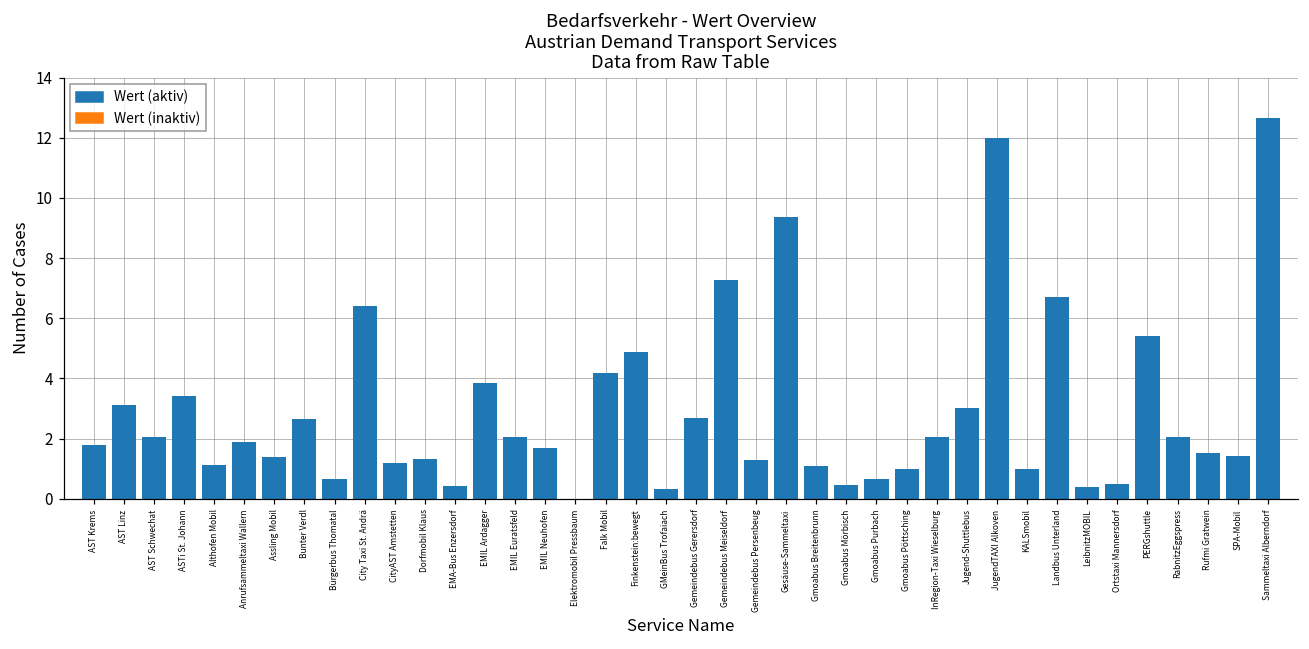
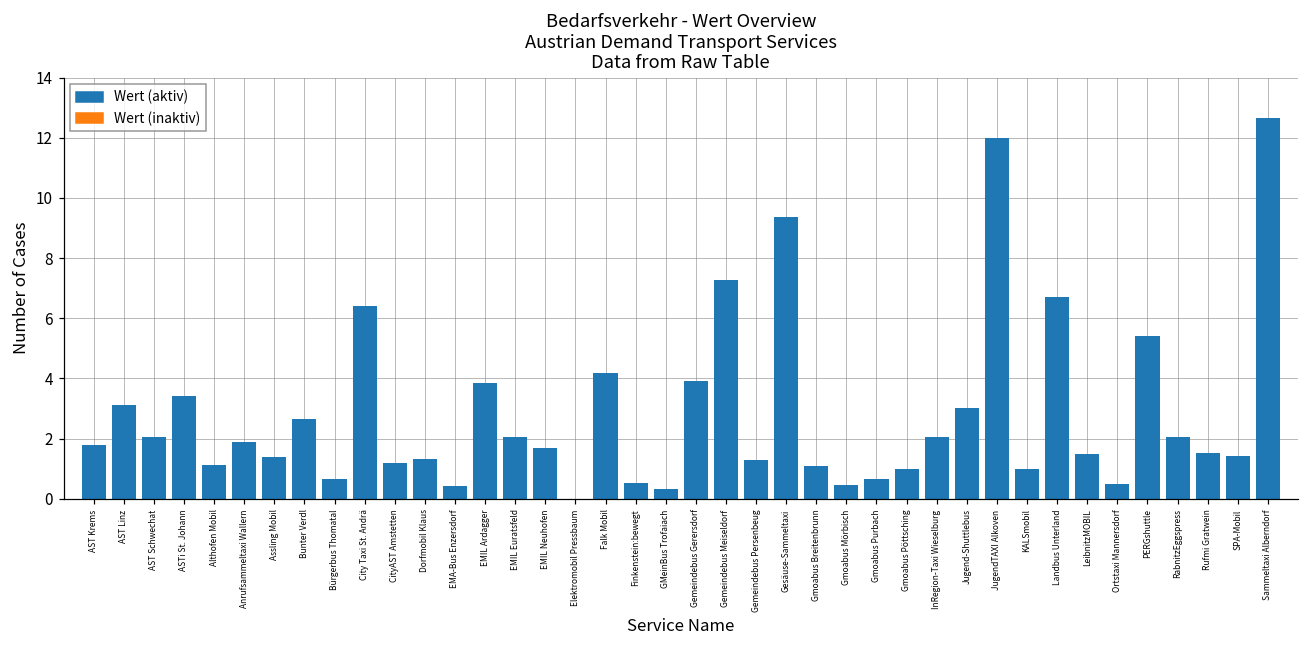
  {
    "Wert (aktiv)": {
      "AST Krems": 1.8,
      "AST Linz": 3.1,
      "AST Schwechat": 2.0,
      "ASTi St. Johann": 3.4,
      "Althofen Mobil": 1.1,
      "Anrufsammeltaxi Wallern": 1.9,
      "Assling Mobil": 1.4,
      "Bunter Verdl": 2.7,
      "Bürgerbus Thomatal": 0.7,
      "City Taxi St. Andrä": 6.4,
      "CityAST Amstetten": 1.2,
      "Dorfmobil Klaus": 1.3,
      "EMA-Bus Enzersdorf": 0.4,
      "EMIL Ardagger": 3.9,
      "EMIL Euratsfeld": 2.0,
      "EMIL Neuhofen": 1.7,
      "Elektromobil Pressbaum": 0.0,
      "Falk Mobil": 4.2,
-     "Finkenstein:bewegt": 4.9,
+     "Finkenstein:bewegt": 0.5,
      "GMeinBus Trofaiach": 0.3,
-     "Gemeindebus Gerersdorf": 2.7,
+     "Gemeindebus Gerersdorf": 3.9,
      "Gemeindebus Meiseldorf": 7.3,
      "Gemeindebus Persenbeug": 1.3,
      "Gesäuse-Sammeltaxi": 9.4,
      "Gmoabus Breitenbrunn": 1.1,
      "Gmoabus Mörbisch": 0.5,
      "Gmoabus Purbach": 0.7,
      "Gmoabus Pöttsching": 1.0,
      "InRegion-Taxi Wieselburg": 2.1,
      "Jugend-Shuttlebus": 3.0,
      "JugendTAXI Alkoven": 12.0,
      "KALSmobil": 1.0,
      "Landbus Unterland": 6.7,
-     "LeibnitzMOBIL": 0.4,
+     "LeibnitzMOBIL": 1.5,
      "Ortstaxi Mannersdorf": 0.5,
      "PERGshuttle": 5.4,
      "RabnitzEggspress": 2.1,
      "Rufmi Gratwein": 1.5,
      "SPA-Mobil": 1.4,
      "Sammeltaxi Alberndorf": 12.7
    },
    "Wert (inaktiv)": {
      "AST Krems": 0.0,
      "AST Linz": 0.0,
      "AST Schwechat": 0.0,
      "ASTi St. Johann": 0.0,
      "Althofen Mobil": 0.0,
      "Anrufsammeltaxi Wallern": 0.0,
      "Assling Mobil": 0.0,
      "Bunter Verdl": 0.0,
      "Bürgerbus Thomatal": 0.0,
      "City Taxi St. Andrä": 0.0,
      "CityAST Amstetten": 0.0,
      "Dorfmobil Klaus": 0.0,
      "EMA-Bus Enzersdorf": 0.0,
      "EMIL Ardagger": 0.0,
      "EMIL Euratsfeld": 0.0,
      "EMIL Neuhofen": 0.0,
      "Elektromobil Pressbaum": 0.0,
      "Falk Mobil": 0.0,
      "Finkenstein:bewegt": 0.0,
      "GMeinBus Trofaiach": 0.0,
      "Gemeindebus Gerersdorf": 0.0,
      "Gemeindebus Meiseldorf": 0.0,
      "Gemeindebus Persenbeug": 0.0,
      "Gesäuse-Sammeltaxi": 0.0,
      "Gmoabus Breitenbrunn": 0.0,
      "Gmoabus Mörbisch": 0.0,
      "Gmoabus Purbach": 0.0,
      "Gmoabus Pöttsching": 0.0,
      "InRegion-Taxi Wieselburg": 0.0,
      "Jugend-Shuttlebus": 0.0,
      "JugendTAXI Alkoven": 0.0,
      "KALSmobil": 0.0,
      "Landbus Unterland": 0.0,
      "LeibnitzMOBIL": 0.0,
      "Ortstaxi Mannersdorf": 0.0,
      "PERGshuttle": 0.0,
      "RabnitzEggspress": 0.0,
      "Rufmi Gratwein": 0.0,
      "SPA-Mobil": 0.0,
      "Sammeltaxi Alberndorf": 0.0
    }
  }
